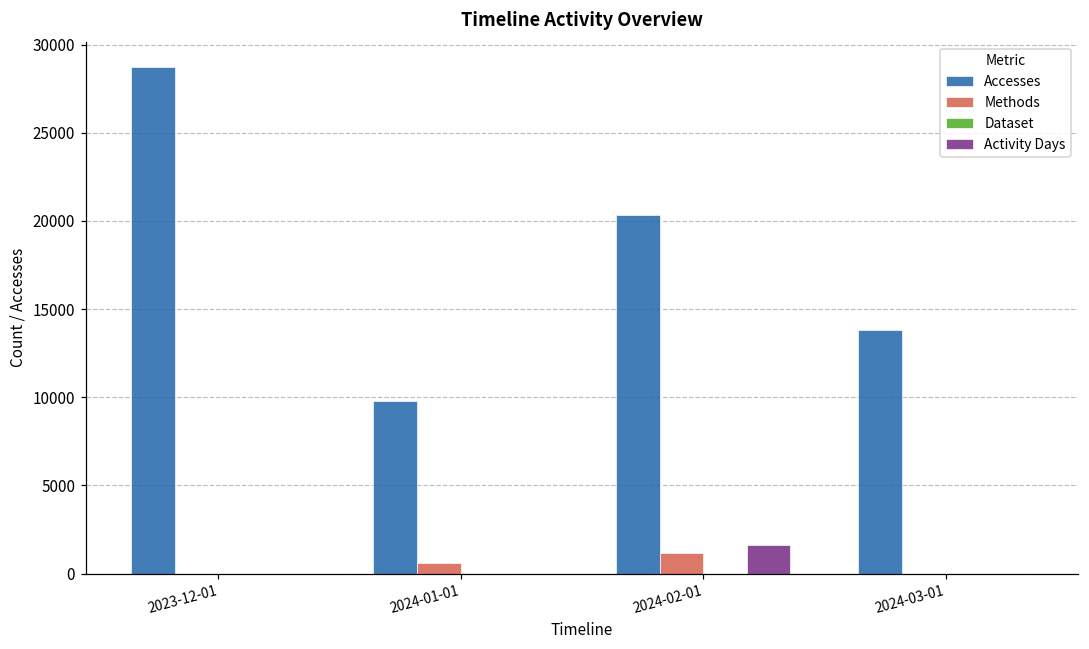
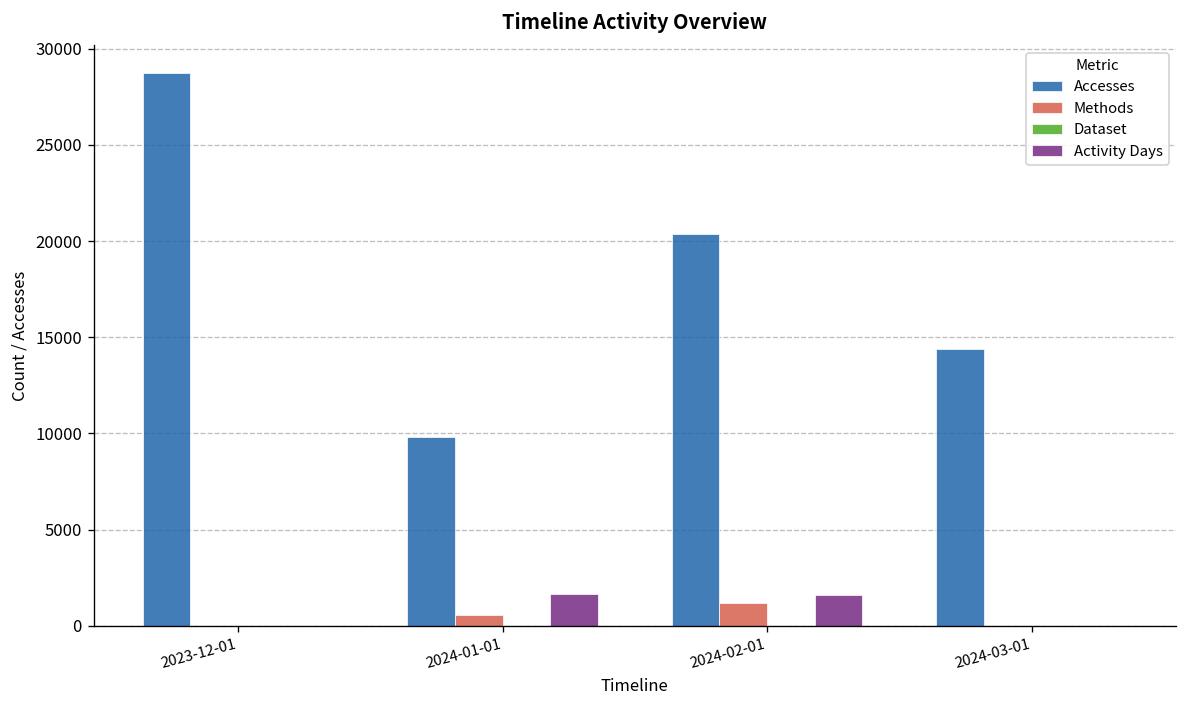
  {
    "Accesses": {
      "2023-12-01": 28700,
      "2024-01-01": 9800,
      "2024-02-01": 20400,
-     "2024-03-01": 13800
+     "2024-03-01": 14400
    },
    "Methods": {
      "2024-01-01": 600,
      "2024-02-01": 1200
    },
    "Dataset": {
      "2024-01-01": 0,
      "2024-02-01": 0
    },
    "Activity Days": {
-     "2024-01-01": 0,
+     "2024-01-01": 1700,
      "2024-02-01": 1600
    }
  }
